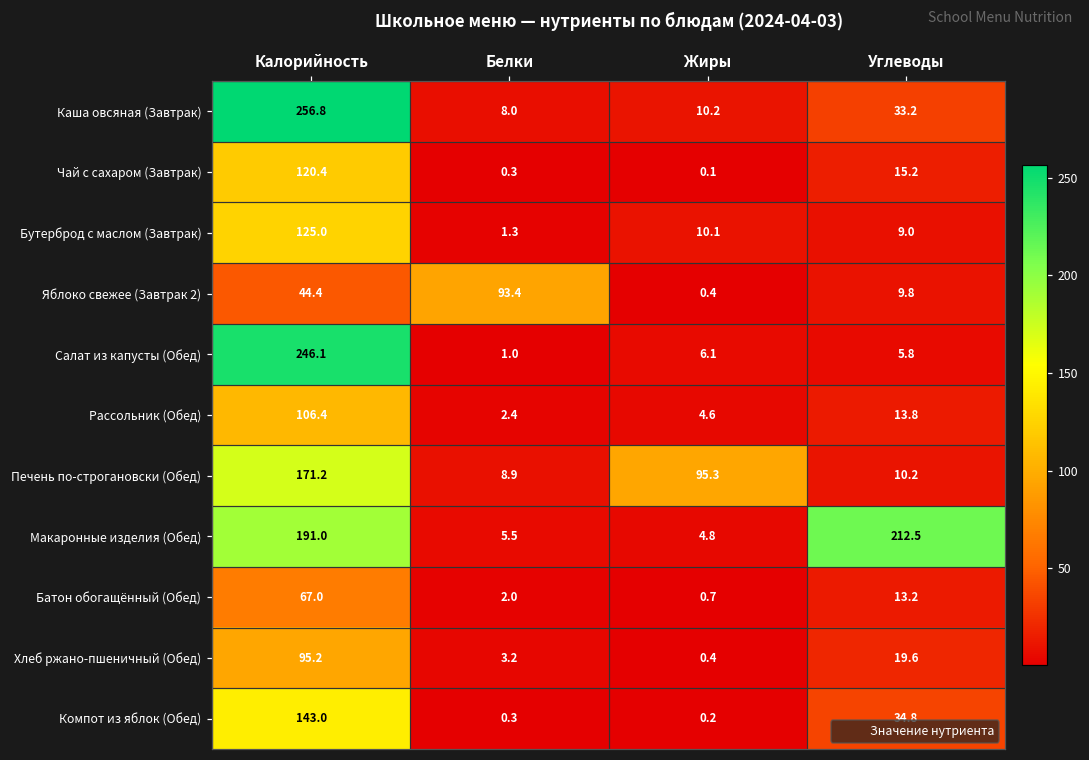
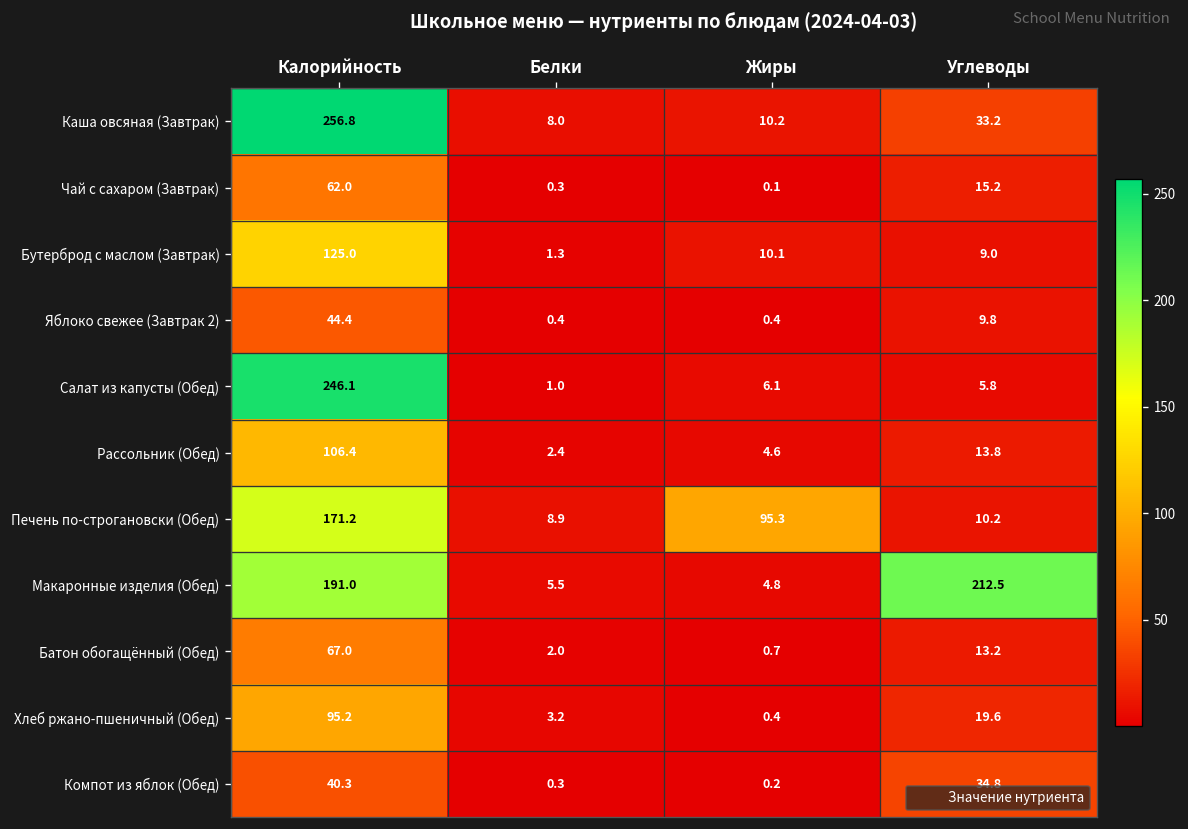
  {
    "Каша овсяная (Завтрак)": {
      "Калорийность": 256.8,
      "Белки": 8.0,
      "Жиры": 10.2,
      "Углеводы": 33.2
    },
    "Чай с сахаром (Завтрак)": {
-     "Калорийность": 120.4,
+     "Калорийность": 62.0,
      "Белки": 0.3,
      "Жиры": 0.1,
      "Углеводы": 15.2
    },
    "Бутерброд с маслом (Завтрак)": {
      "Калорийность": 125.0,
      "Белки": 1.3,
      "Жиры": 10.1,
      "Углеводы": 9.0
    },
    "Яблоко свежее (Завтрак 2)": {
      "Калорийность": 44.4,
-     "Белки": 93.4,
+     "Белки": 0.4,
      "Жиры": 0.4,
      "Углеводы": 9.8
    },
    "Салат из капусты (Обед)": {
      "Калорийность": 246.1,
      "Белки": 1.0,
      "Жиры": 6.1,
      "Углеводы": 5.8
    },
    "Рассольник (Обед)": {
      "Калорийность": 106.4,
      "Белки": 2.4,
      "Жиры": 4.6,
      "Углеводы": 13.8
    },
    "Печень по-строгановски (Обед)": {
      "Калорийность": 171.2,
      "Белки": 8.9,
      "Жиры": 95.3,
      "Углеводы": 10.2
    },
    "Макаронные изделия (Обед)": {
      "Калорийность": 191.0,
      "Белки": 5.5,
      "Жиры": 4.8,
      "Углеводы": 212.5
    },
    "Батон обогащённый (Обед)": {
      "Калорийность": 67.0,
      "Белки": 2.0,
      "Жиры": 0.7,
      "Углеводы": 13.2
    },
    "Хлеб ржано-пшеничный (Обед)": {
      "Калорийность": 95.2,
      "Белки": 3.2,
      "Жиры": 0.4,
      "Углеводы": 19.6
    },
    "Компот из яблок (Обед)": {
-     "Калорийность": 143.0,
+     "Калорийность": 40.3,
      "Белки": 0.3,
      "Жиры": 0.2
    }
  }
